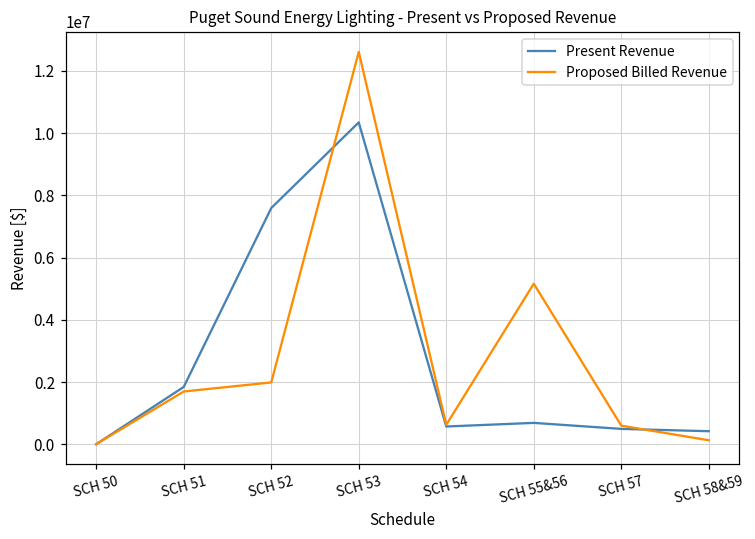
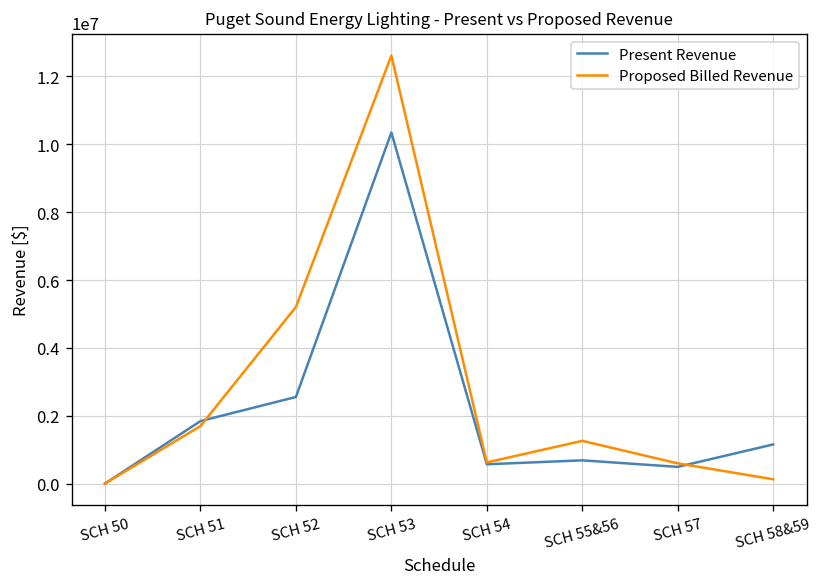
  {
    "Present Revenue": {
      "SCH 51": 1800000,
-     "SCH 52": 7600000,
+     "SCH 52": 2600000,
      "SCH 53": 10300000,
      "SCH 55&56": 700000,
      "SCH 57": 500000,
-     "SCH 58&59": 400000
+     "SCH 58&59": 1200000
    },
    "Proposed Billed Revenue": {
      "SCH 51": 1700000,
-     "SCH 52": 2000000,
+     "SCH 52": 5200000,
      "SCH 53": 12600000,
-     "SCH 55&56": 5200000,
+     "SCH 55&56": 1300000,
      "SCH 57": 600000,
      "SCH 58&59": 100000
    }
  }
